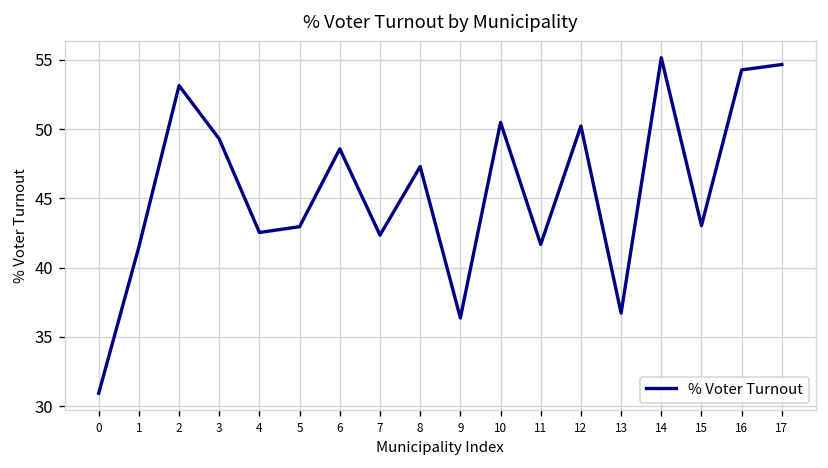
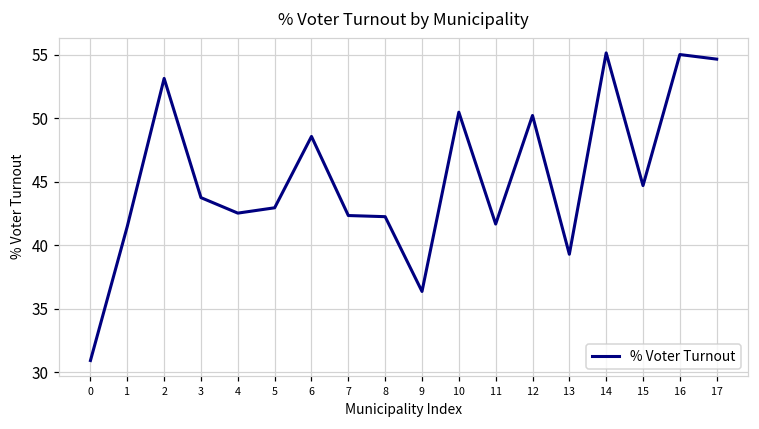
  {
    "0": 30.9,
    "1": 41.5,
    "2": 53.1,
-   "3": 49.3,
+   "3": 43.8,
    "4": 42.5,
    "5": 43.0,
    "6": 48.6,
    "7": 42.3,
-   "8": 47.3,
+   "8": 42.3,
    "9": 36.4,
    "10": 50.5,
    "11": 41.7,
    "12": 50.2,
-   "13": 36.7,
+   "13": 39.3,
    "14": 55.2,
-   "15": 43.0,
-   "16": 54.3,
+   "15": 44.7,
+   "16": 55.0,
    "17": 54.7
  }
